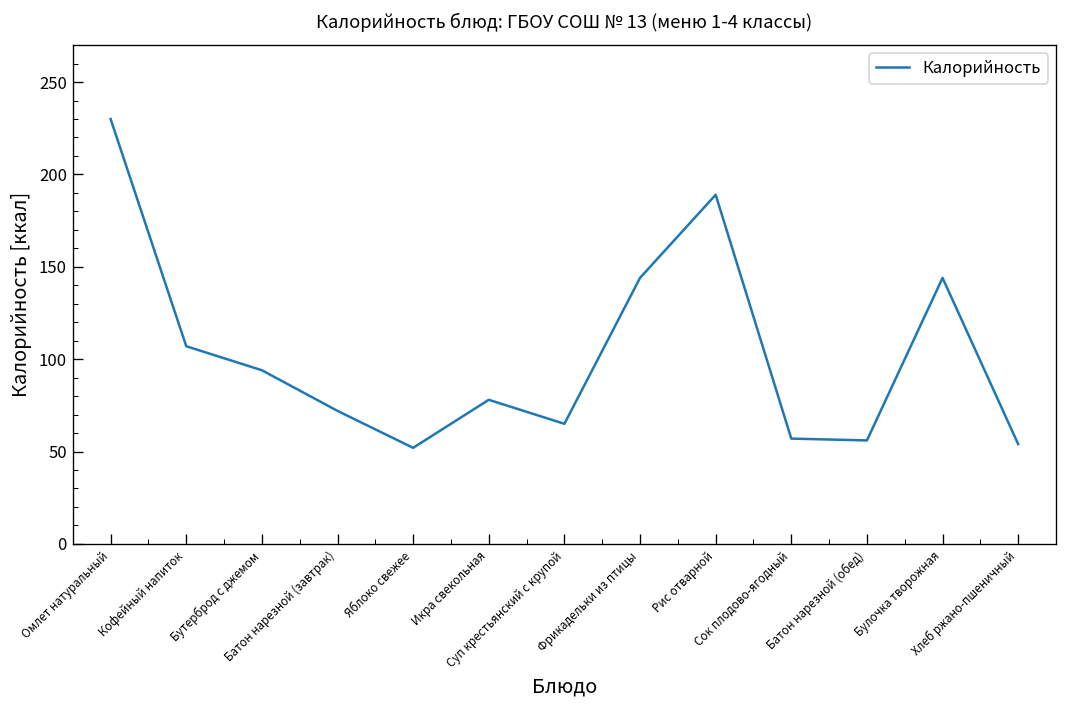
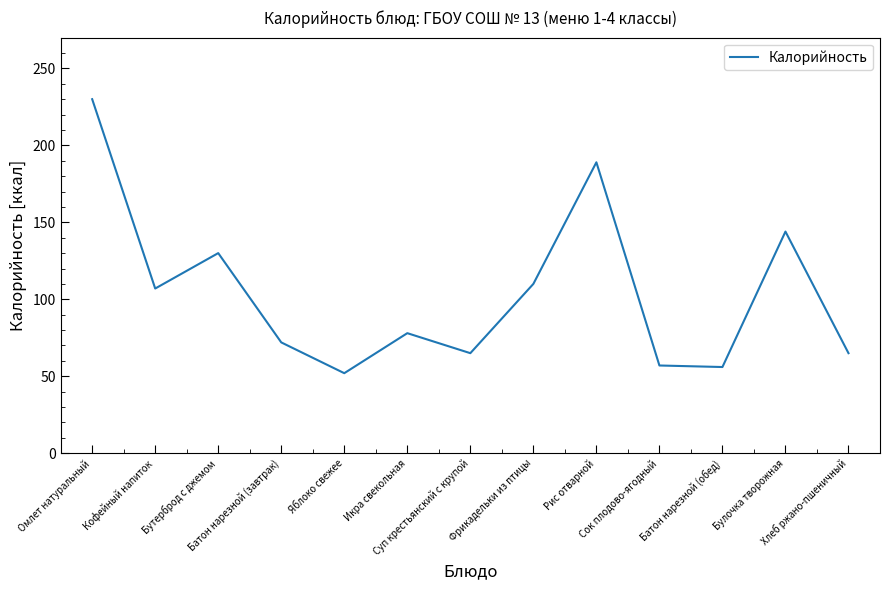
  {
    "Омлет натуральный": 230,
    "Кофейный напиток": 107,
-   "Бутерброд с джемом": 94,
+   "Бутерброд с джемом": 130,
    "Батон нарезной (завтрак)": 72,
    "Яблоко свежее": 52,
    "Икра свекольная": 78,
    "Суп крестьянский с крупой": 65,
-   "Фрикадельки из птицы": 144,
+   "Фрикадельки из птицы": 110,
    "Рис отварной": 189,
    "Сок плодово-ягодный": 57,
    "Батон нарезной (обед)": 56,
    "Булочка творожная": 144,
-   "Хлеб ржано-пшеничный": 54
+   "Хлеб ржано-пшеничный": 65
  }
